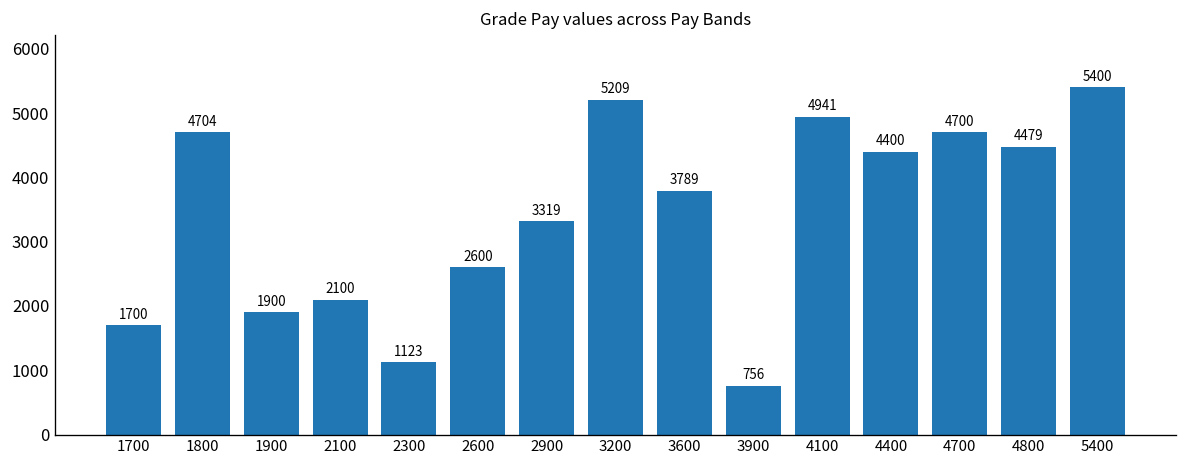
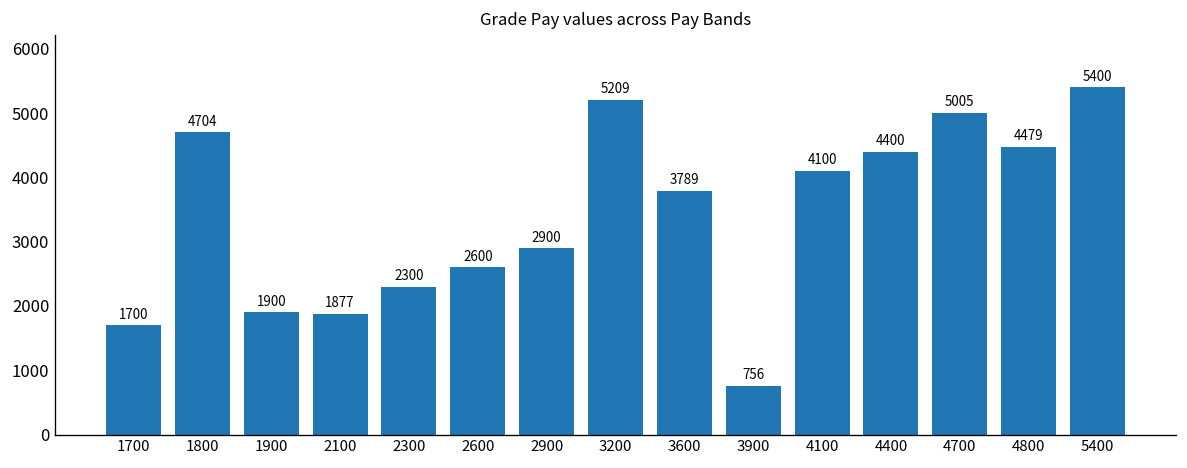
  {
    "1700": 1700,
    "1800": 4704,
    "1900": 1900,
-   "2100": 2100,
-   "2300": 1123,
+   "2100": 1877,
+   "2300": 2300,
    "2600": 2600,
-   "2900": 3319,
+   "2900": 2900,
    "3200": 5209,
    "3600": 3789,
    "3900": 756,
-   "4100": 4941,
+   "4100": 4100,
    "4400": 4400,
-   "4700": 4700,
+   "4700": 5005,
    "4800": 4479,
    "5400": 5400
  }
